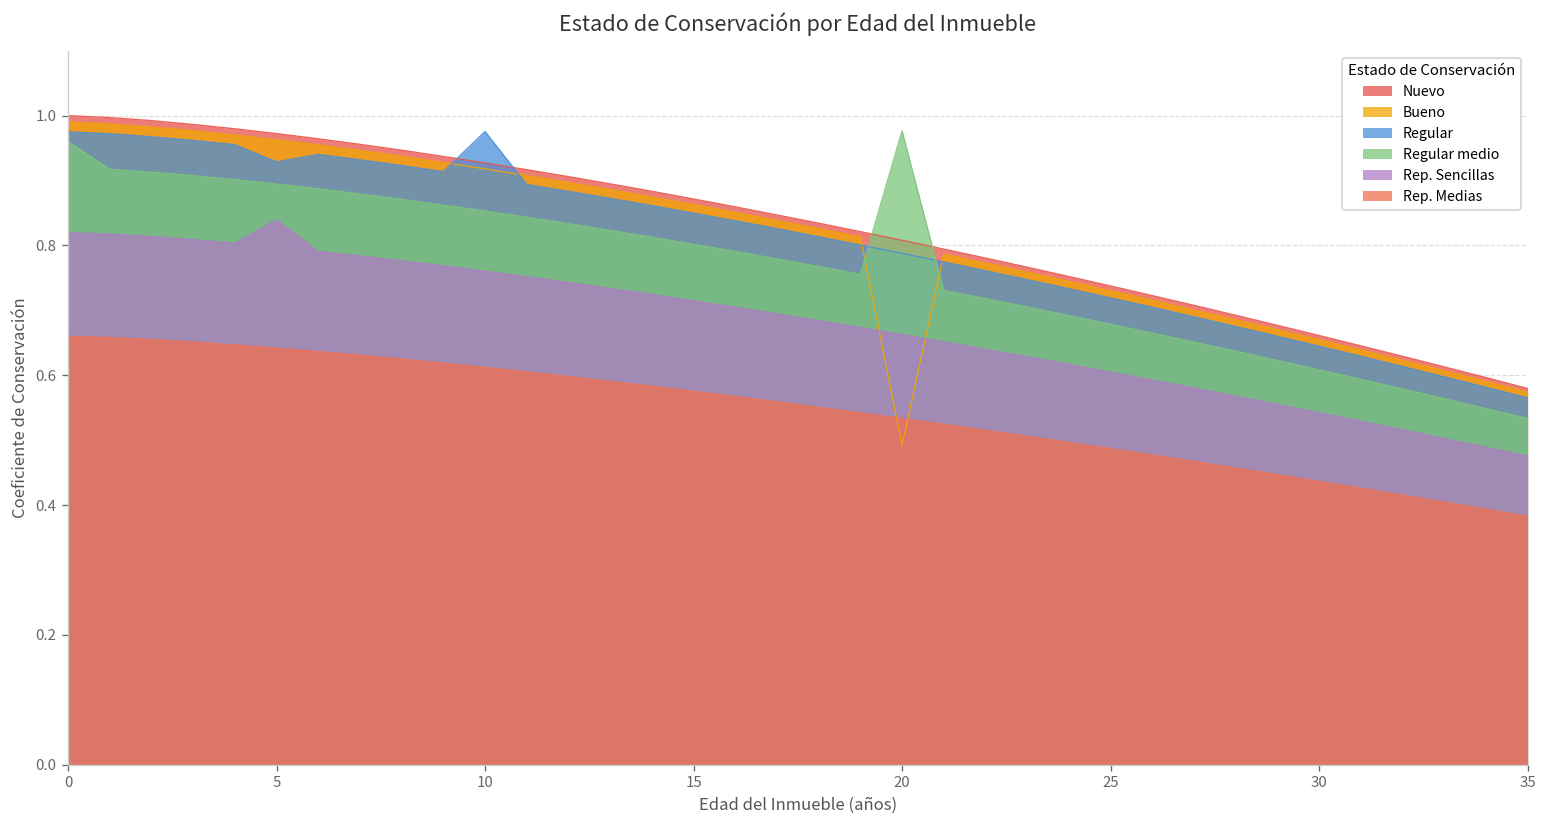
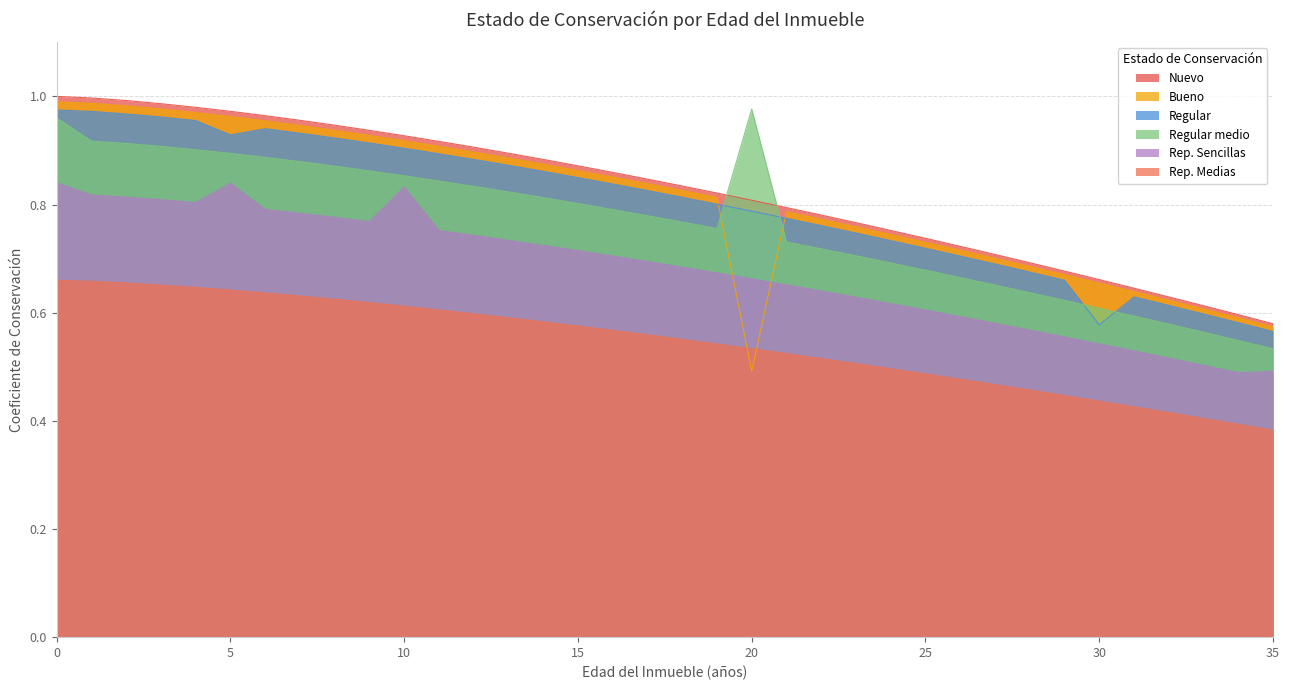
  {
    "Bueno": {
      "0": 0.99,
      "5": 0.96,
      "10": 0.92,
      "15": 0.86,
      "20": 0.49,
      "25": 0.73,
      "30": 0.65,
      "35": 0.57
    },
    "Regular": {
      "0": 0.98,
      "5": 0.93,
-     "10": 0.98,
+     "10": 0.90,
      "15": 0.85,
      "20": 0.79,
      "25": 0.72,
-     "30": 0.64,
+     "30": 0.58,
      "35": 0.57
    },
    "Regular medio": {
      "0": 0.96,
      "5": 0.89,
      "10": 0.85,
      "15": 0.80,
      "20": 0.98,
      "25": 0.68,
      "30": 0.61,
      "35": 0.53
    },
    "Rep. Sencillas": {
-     "0": 0.82,
+     "0": 0.84,
      "5": 0.84,
-     "10": 0.76,
+     "10": 0.83,
      "15": 0.71,
      "20": 0.66,
      "25": 0.60,
      "30": 0.54,
-     "35": 0.48
+     "35": 0.49
    }
  }
